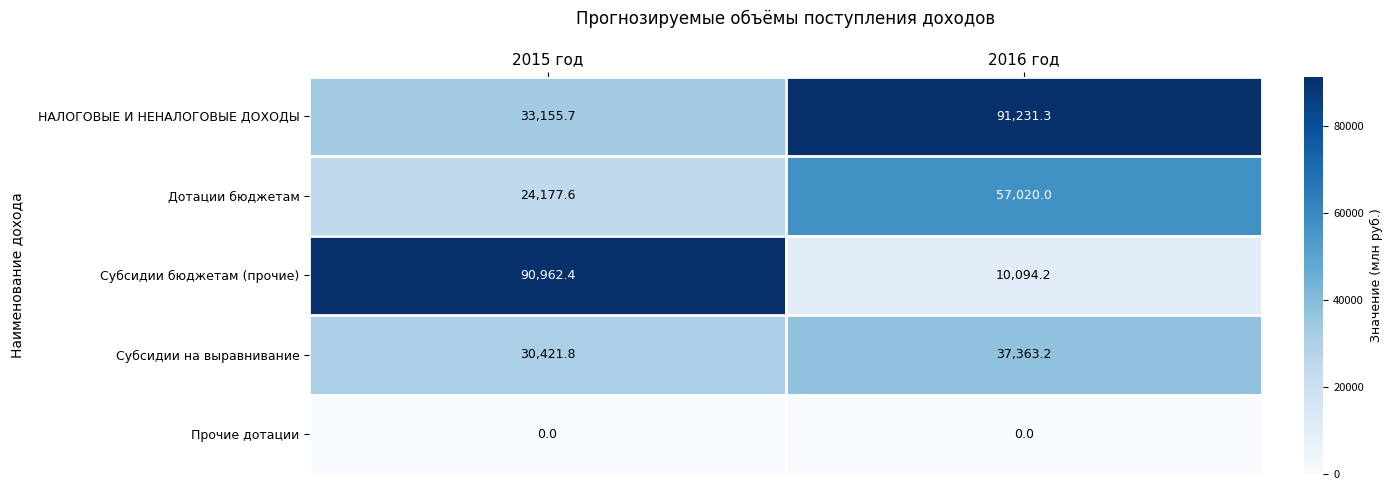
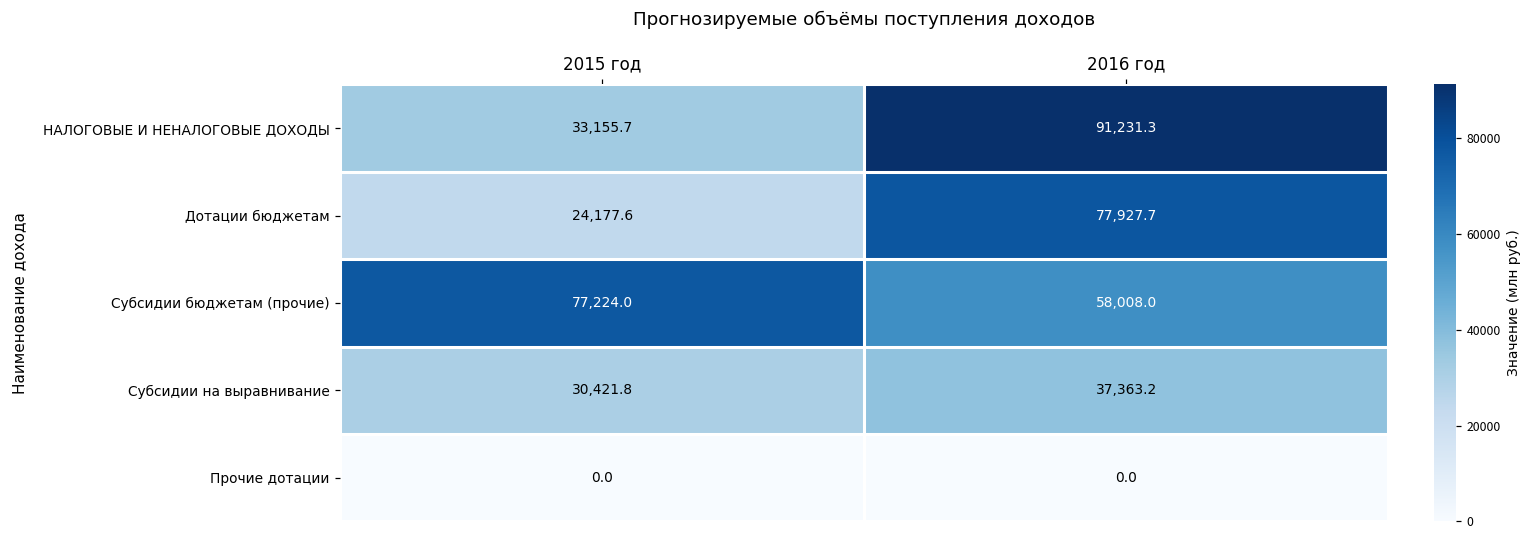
  {
    "НАЛОГОВЫЕ И НЕНАЛОГОВЫЕ ДОХОДЫ": {
      "2015 год": "33,155.7",
      "2016 год": "91,231.3"
    },
    "Дотации бюджетам": {
      "2015 год": "24,177.6",
-     "2016 год": "57,020.0"
+     "2016 год": "77,927.7"
    },
    "Субсидии бюджетам (прочие)": {
-     "2015 год": "90,962.4",
-     "2016 год": "10,094.2"
+     "2015 год": "77,224.0",
+     "2016 год": "58,008.0"
    },
    "Субсидии на выравнивание": {
      "2015 год": "30,421.8",
      "2016 год": "37,363.2"
    },
    "Прочие дотации": {
      "2015 год": "0.0",
      "2016 год": "0.0"
    }
  }
